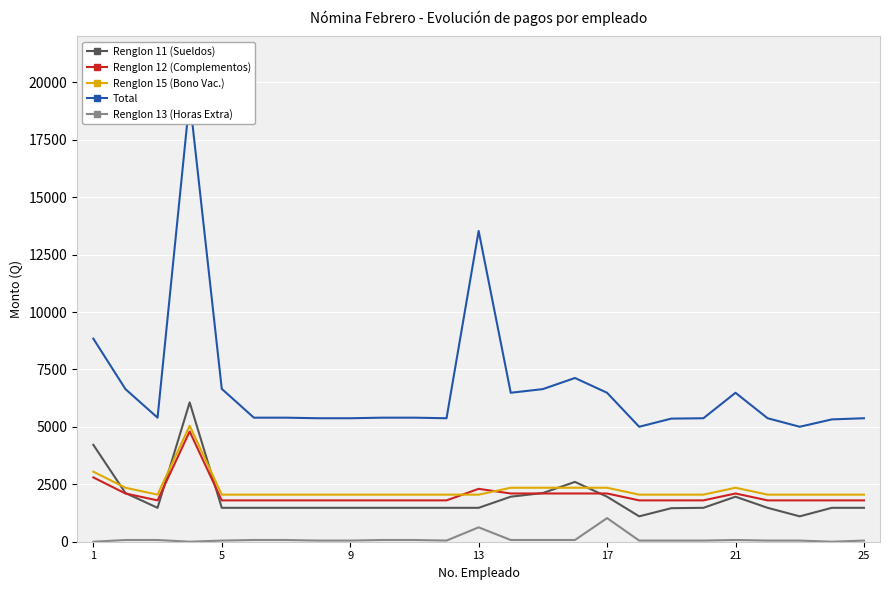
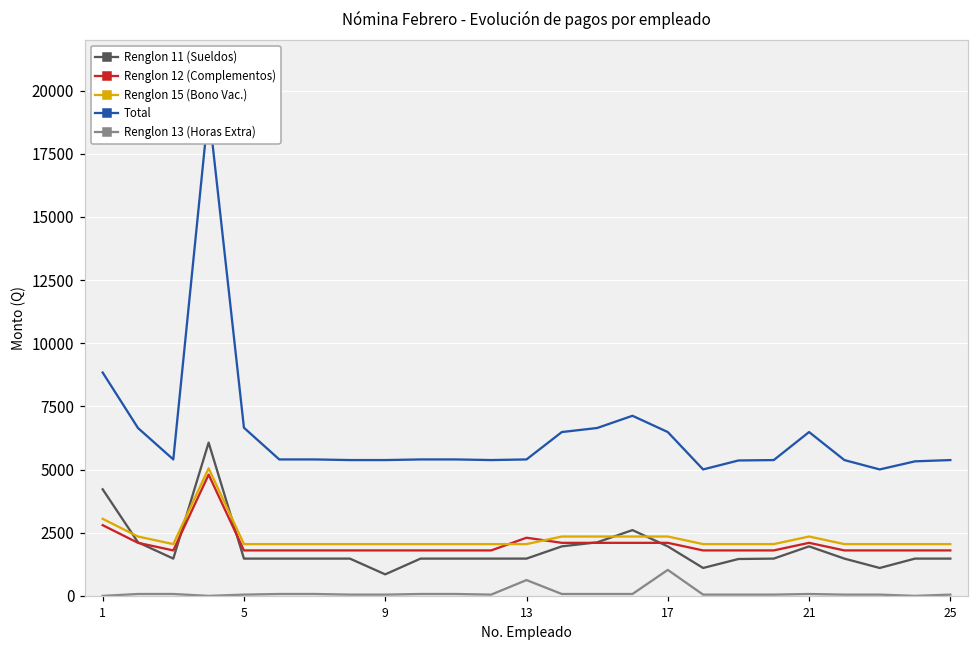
  {
    "Renglon 11 (Sueldos)": {
      "1": 4200,
      "5": 1500,
-     "9": 1500,
+     "9": 900,
      "13": 1500,
      "17": 2000,
      "21": 2000,
      "25": 1500
    },
    "Renglon 12 (Complementos)": {
      "1": 2800,
      "5": 1800,
      "9": 1800,
      "13": 2300,
      "17": 2100,
      "21": 2100,
      "25": 1800
    },
    "Renglon 15 (Bono Vac.)": {
      "1": 3100,
      "5": 2100,
      "9": 2100,
      "13": 2100,
      "17": 2400,
      "21": 2400,
      "25": 2100
    },
    "Total": {
      "1": 8800,
      "5": 6700,
      "9": 5400,
-     "13": 13500,
+     "13": 5400,
      "17": 6500,
      "21": 6500,
      "25": 5400
    },
    "Renglon 13 (Horas Extra)": {
      "1": 0,
      "5": 100,
      "9": 100,
      "13": 600,
      "17": 1000,
      "21": 100,
      "25": 100
    }
  }
